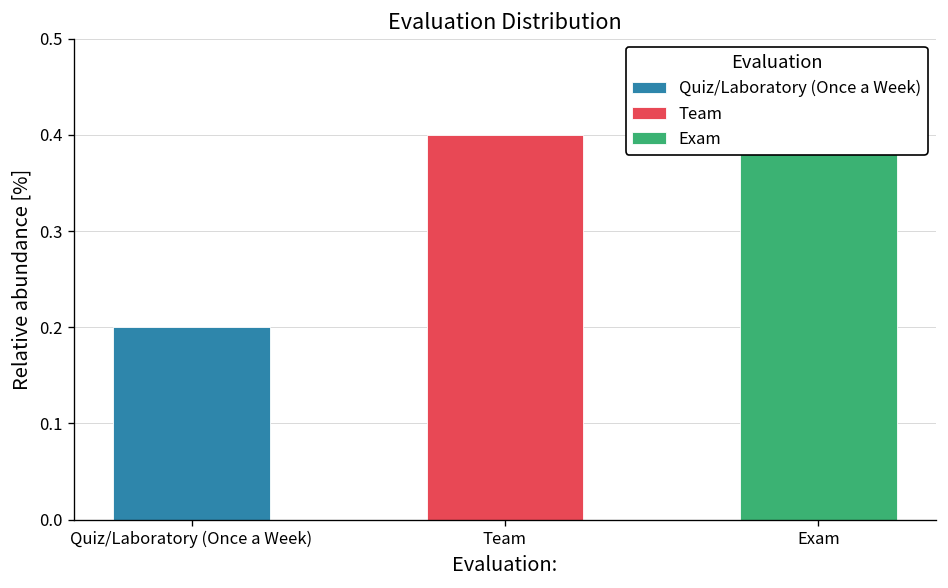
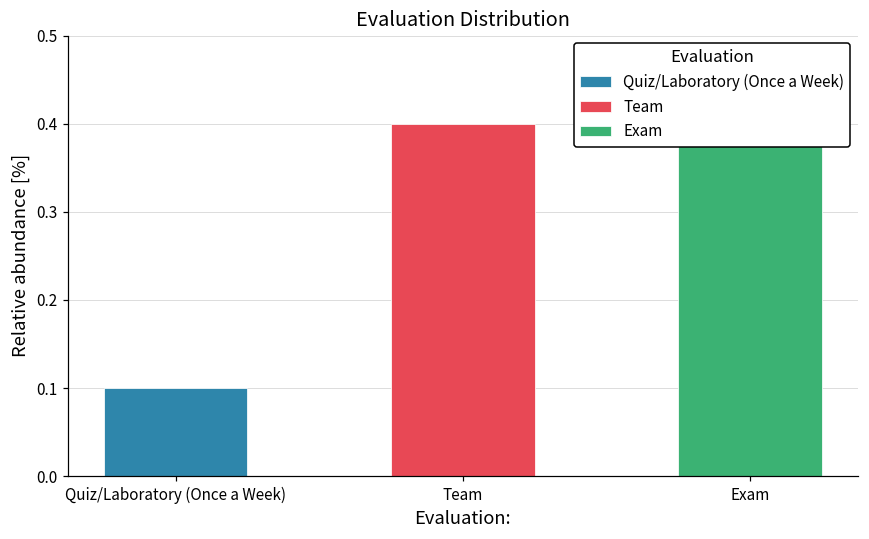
  {
-   "Quiz/Laboratory (Once a Week)": 0.2,
+   "Quiz/Laboratory (Once a Week)": 0.1,
    "Team": 0.4
  }
